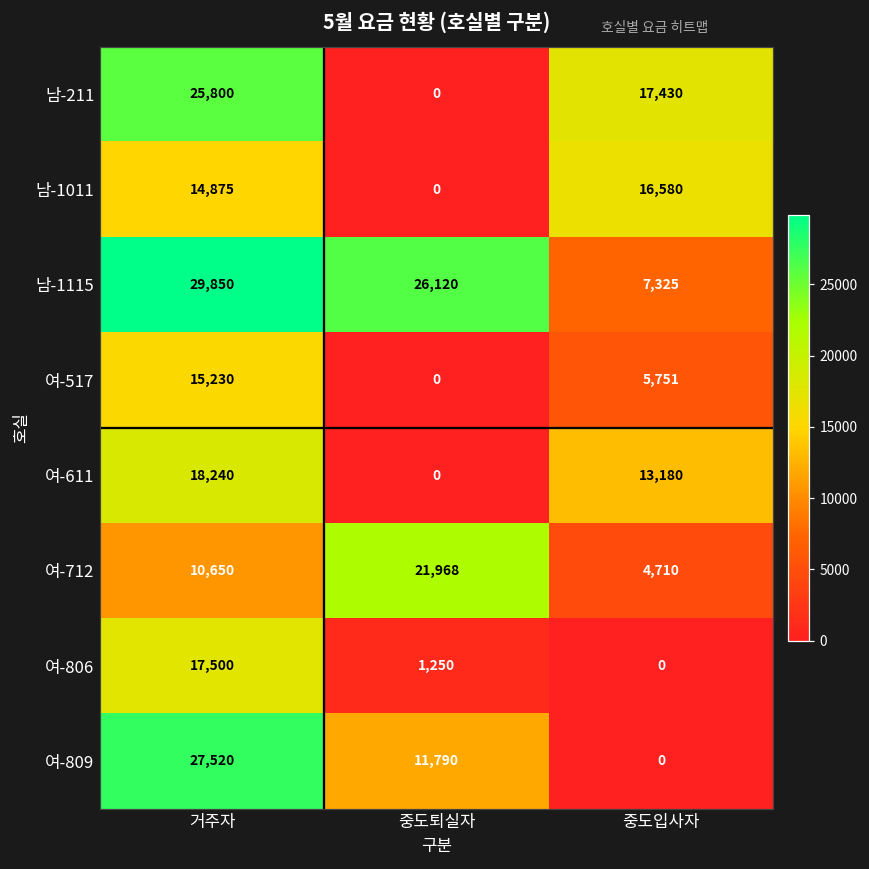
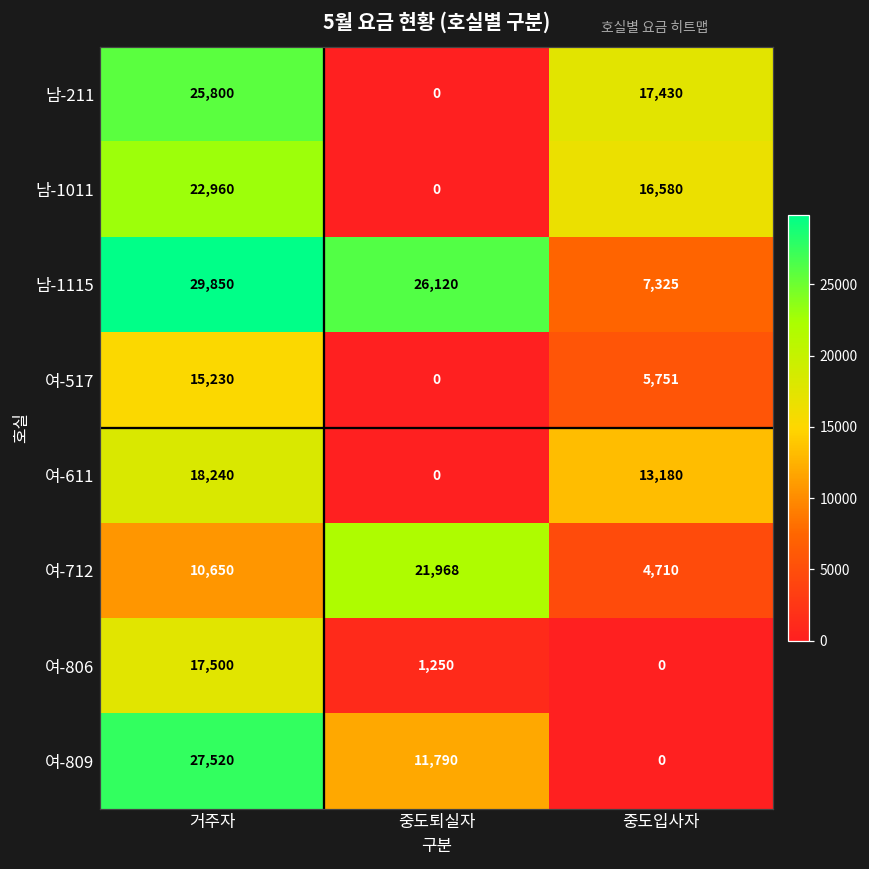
  {
    "남-211": {
      "거주자": "25,800",
      "중도퇴실자": "0",
      "중도입사자": "17,430"
    },
    "남-1011": {
-     "거주자": "14,875",
+     "거주자": "22,960",
      "중도퇴실자": "0",
      "중도입사자": "16,580"
    },
    "남-1115": {
      "거주자": "29,850",
      "중도퇴실자": "26,120",
      "중도입사자": "7,325"
    },
    "여-517": {
      "거주자": "15,230",
      "중도퇴실자": "0",
      "중도입사자": "5,751"
    },
    "여-611": {
      "거주자": "18,240",
      "중도퇴실자": "0",
      "중도입사자": "13,180"
    },
    "여-712": {
      "거주자": "10,650",
      "중도퇴실자": "21,968",
      "중도입사자": "4,710"
    },
    "여-806": {
      "거주자": "17,500",
      "중도퇴실자": "1,250",
      "중도입사자": "0"
    },
    "여-809": {
      "거주자": "27,520",
      "중도퇴실자": "11,790",
      "중도입사자": "0"
    }
  }
